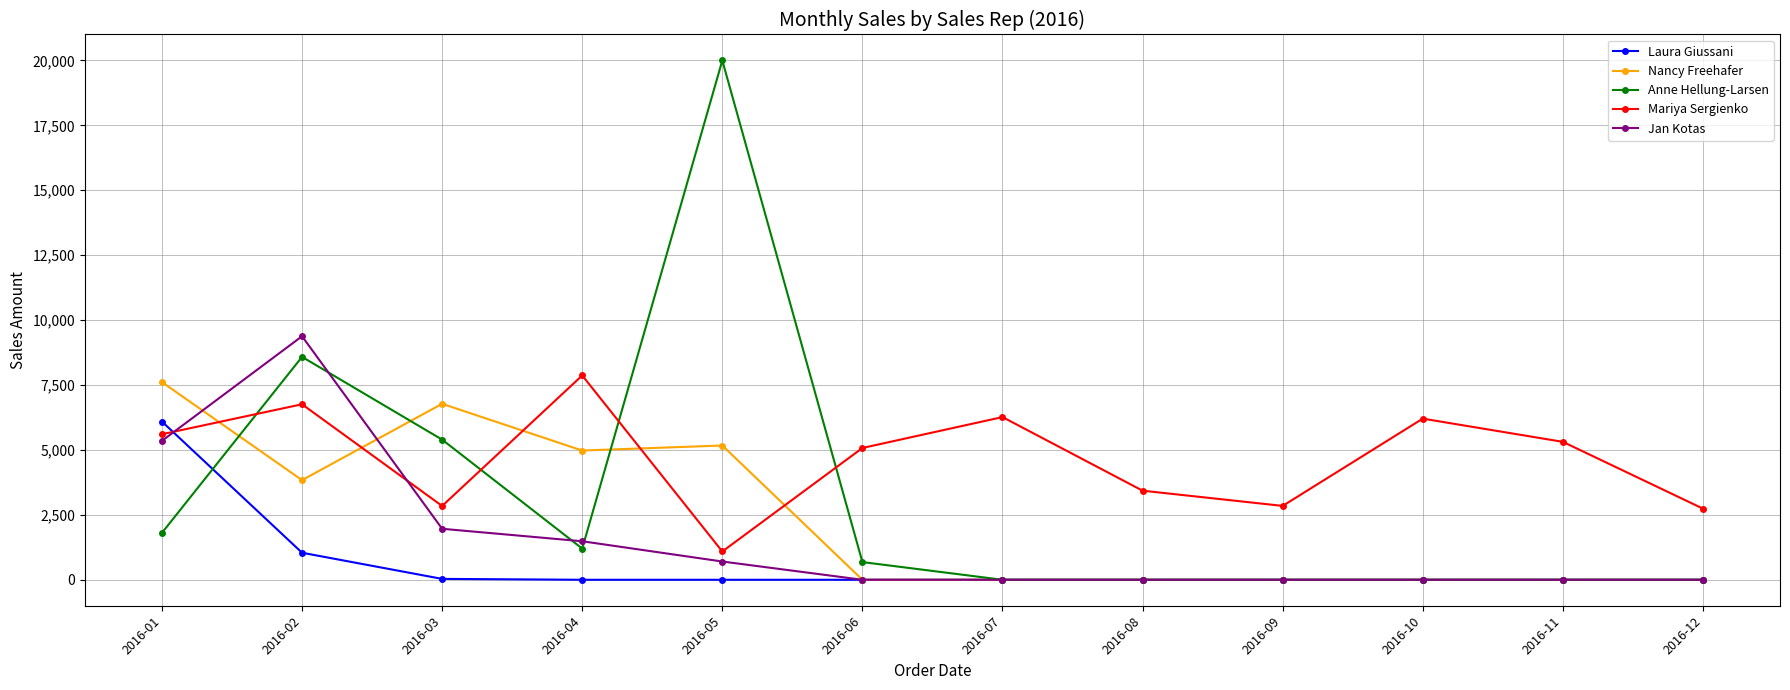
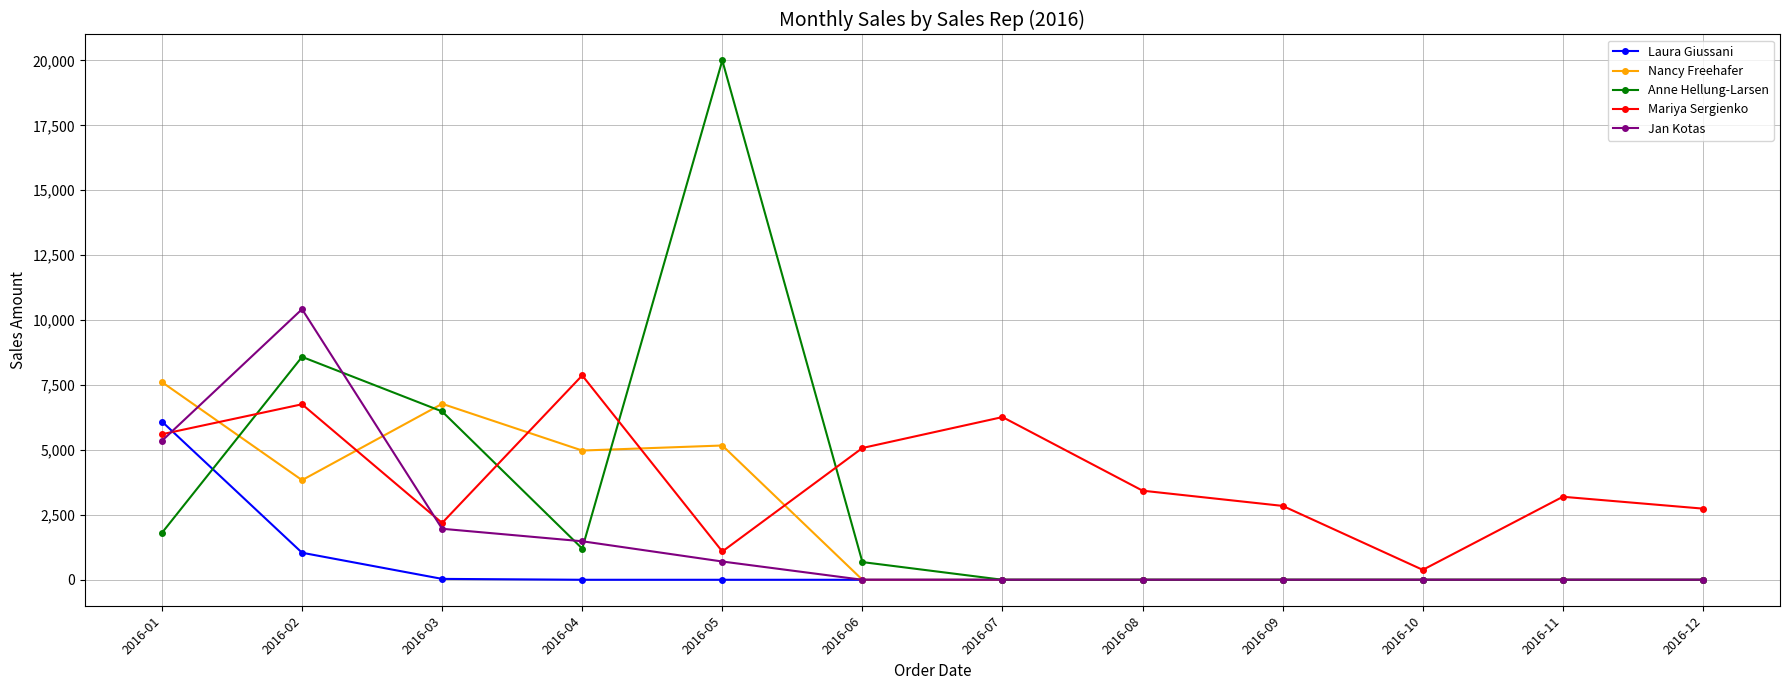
  {
    "Laura Giussani": {
      "2016-01": "6,100",
      "2016-02": "1,000",
      "2016-03": "0",
      "2016-04": "0",
      "2016-05": "0"
    },
    "Nancy Freehafer": {
      "2016-01": "7,600",
      "2016-02": "3,800",
      "2016-03": "6,800",
      "2016-04": "5,000",
      "2016-05": "5,200"
    },
    "Anne Hellung-Larsen": {
      "2016-01": "1,800",
      "2016-02": "8,600",
-     "2016-03": "5,400",
+     "2016-03": "6,500",
      "2016-04": "1,200",
      "2016-05": "20,000",
      "2016-06": "700"
    },
    "Mariya Sergienko": {
      "2016-01": "5,600",
      "2016-02": "6,800",
-     "2016-03": "2,800",
+     "2016-03": "2,200",
      "2016-04": "7,900",
      "2016-05": "1,100",
      "2016-06": "5,100",
      "2016-07": "6,300",
      "2016-08": "3,400",
      "2016-09": "2,800",
-     "2016-10": "6,200",
-     "2016-11": "5,300",
+     "2016-10": "400",
+     "2016-11": "3,200",
      "2016-12": "2,700"
    },
    "Jan Kotas": {
      "2016-01": "5,400",
-     "2016-02": "9,400",
+     "2016-02": "10,400",
      "2016-03": "2,000",
      "2016-04": "1,500",
      "2016-05": "700"
    }
  }
